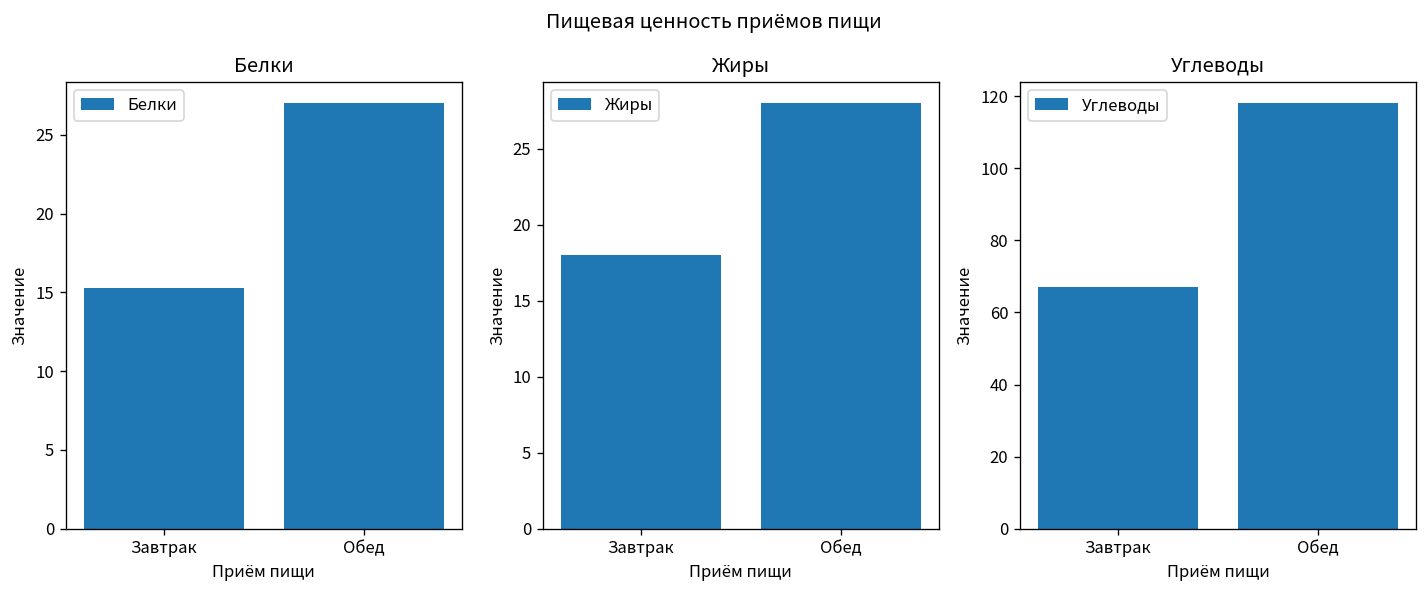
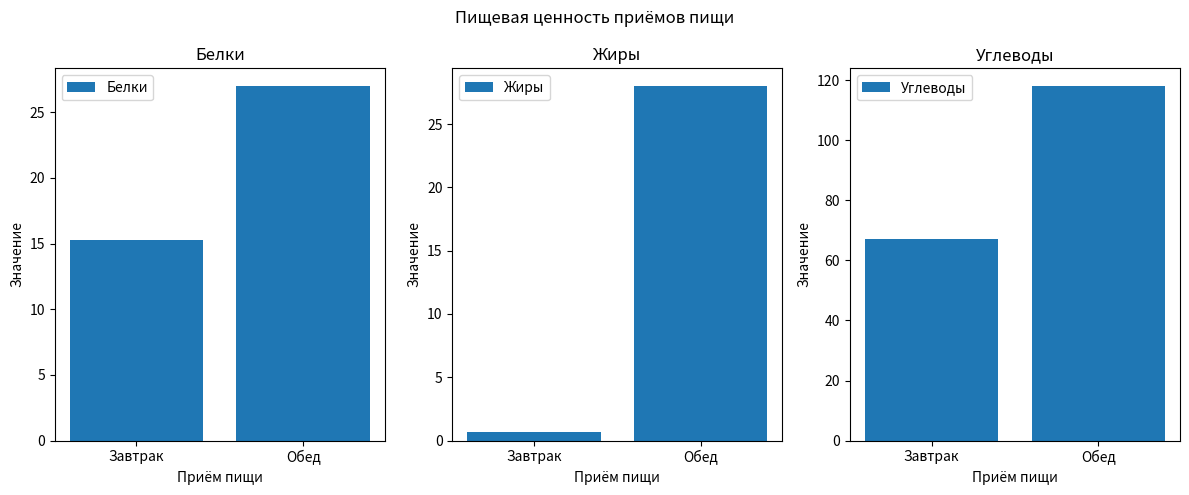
  {
    "Белки": {
      "Завтрак": 15.3,
      "Обед": 27.0
    },
    "Жиры": {
-     "Завтрак": 18.0,
+     "Завтрак": 0.7,
      "Обед": 28.0
    },
    "Углеводы": {
      "Завтрак": 67,
      "Обед": 118
    }
  }
